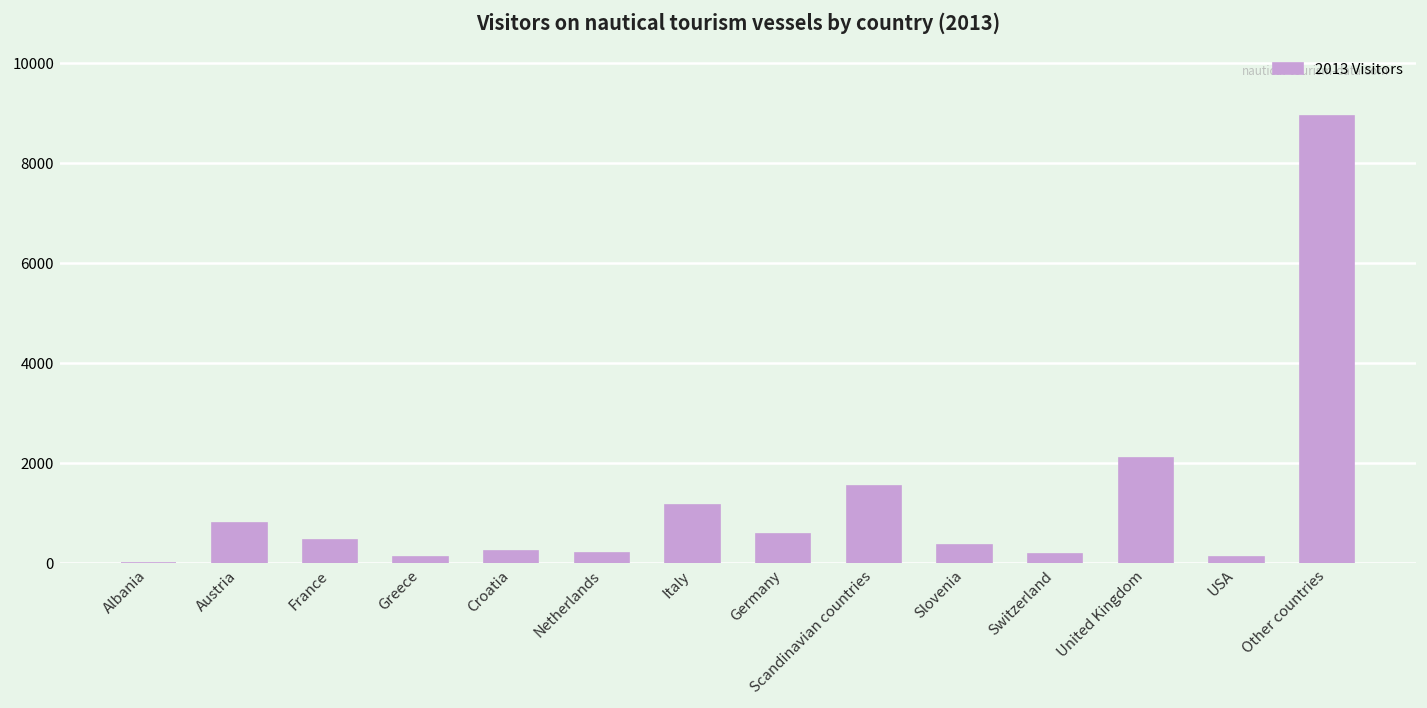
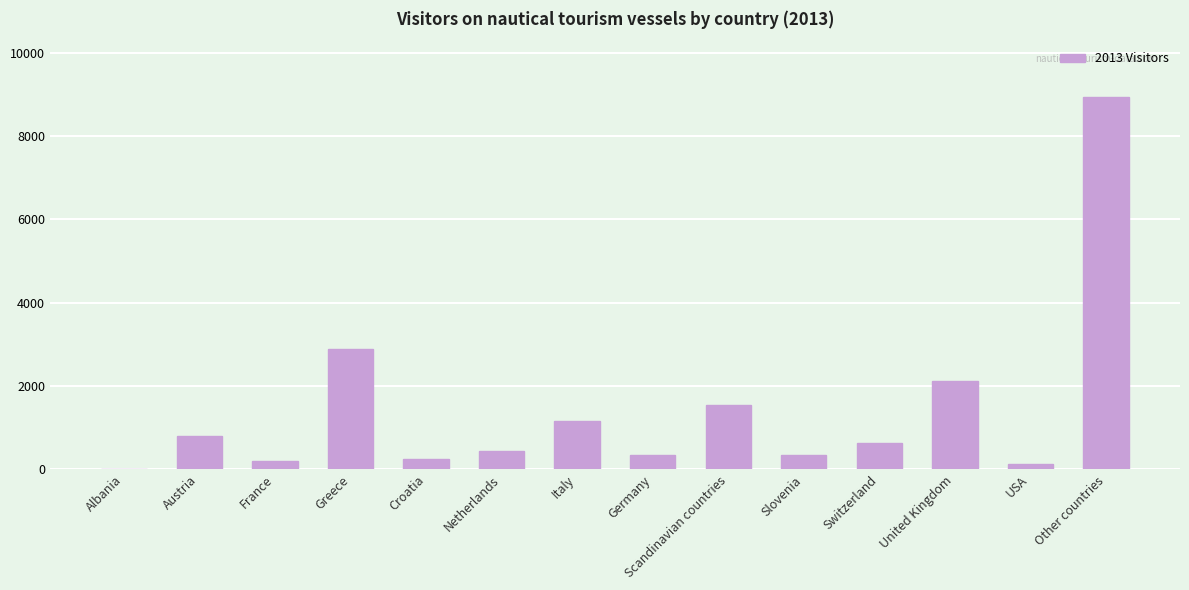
  {
    "Austria": 800,
-   "France": 500,
-   "Greece": 100,
+   "France": 200,
+   "Greece": 2900,
    "Croatia": 300,
-   "Netherlands": 200,
+   "Netherlands": 400,
    "Italy": 1200,
-   "Germany": 600,
+   "Germany": 400,
    "Scandinavian countries": 1500,
    "Slovenia": 400,
-   "Switzerland": 200,
+   "Switzerland": 600,
    "United Kingdom": 2100,
    "USA": 100,
    "Other countries": 8900
  }
